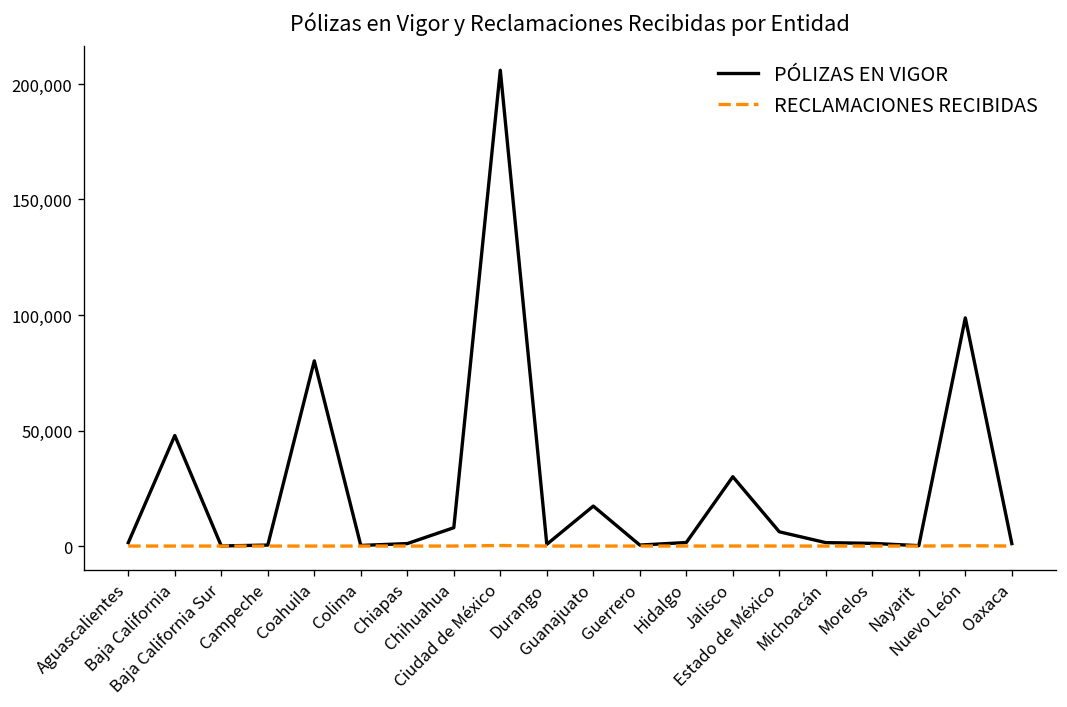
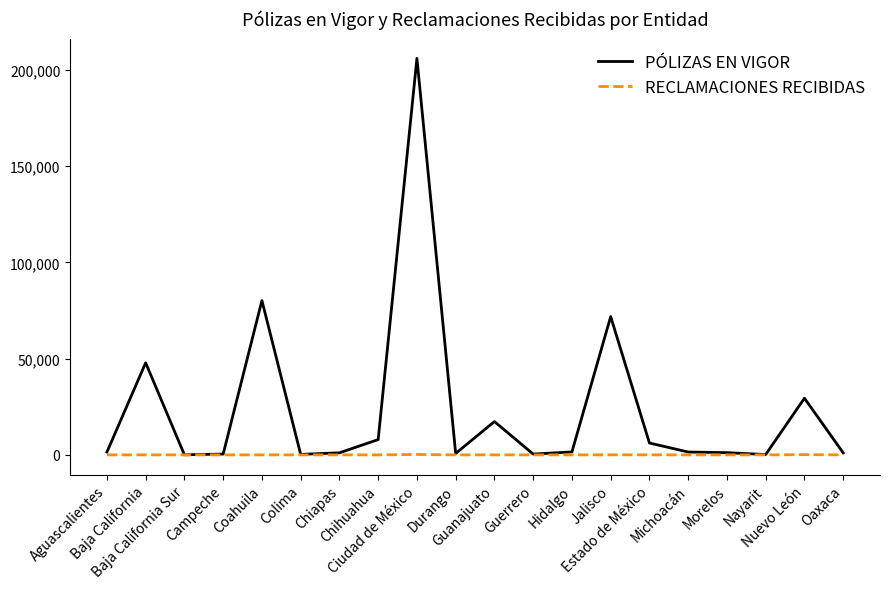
  {
    "PÓLIZAS EN VIGOR": {
      "Aguascalientes": "1,000",
      "Baja California": "48,000",
      "Coahuila": "80,000",
      "Chihuahua": "8,000",
      "Ciudad de México": "206,000",
      "Guanajuato": "17,000",
      "Hidalgo": "2,000",
-     "Jalisco": "30,000",
+     "Jalisco": "72,000",
      "Estado de México": "6,000",
      "Michoacán": "1,000",
-     "Nuevo León": "99,000"
+     "Nuevo León": "29,000"
    },
    "RECLAMACIONES RECIBIDAS": {
      "Aguascalientes": "0",
      "Baja California": "0",
      "Coahuila": "0",
      "Chihuahua": "0",
      "Ciudad de México": "0",
      "Guanajuato": "0",
      "Hidalgo": "0",
      "Jalisco": "0",
      "Estado de México": "0",
      "Michoacán": "0",
      "Nuevo León": "0"
    }
  }
